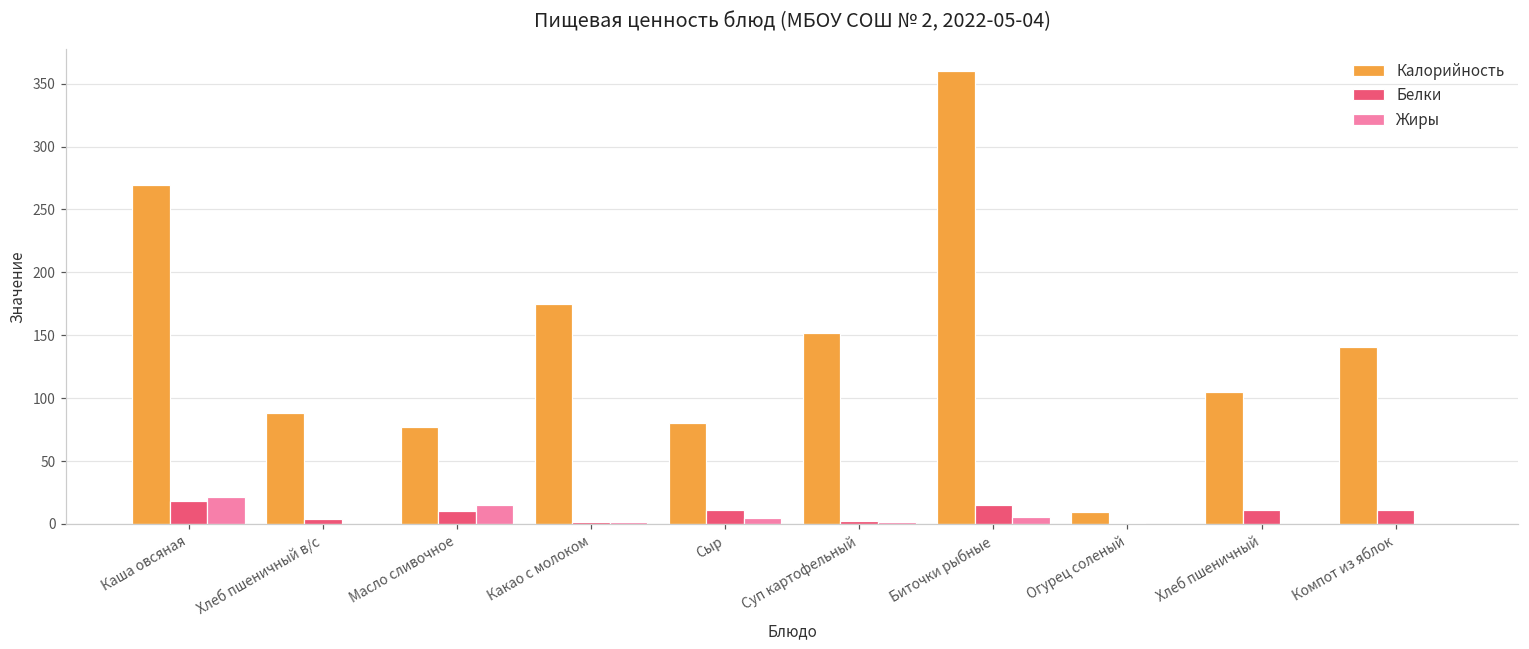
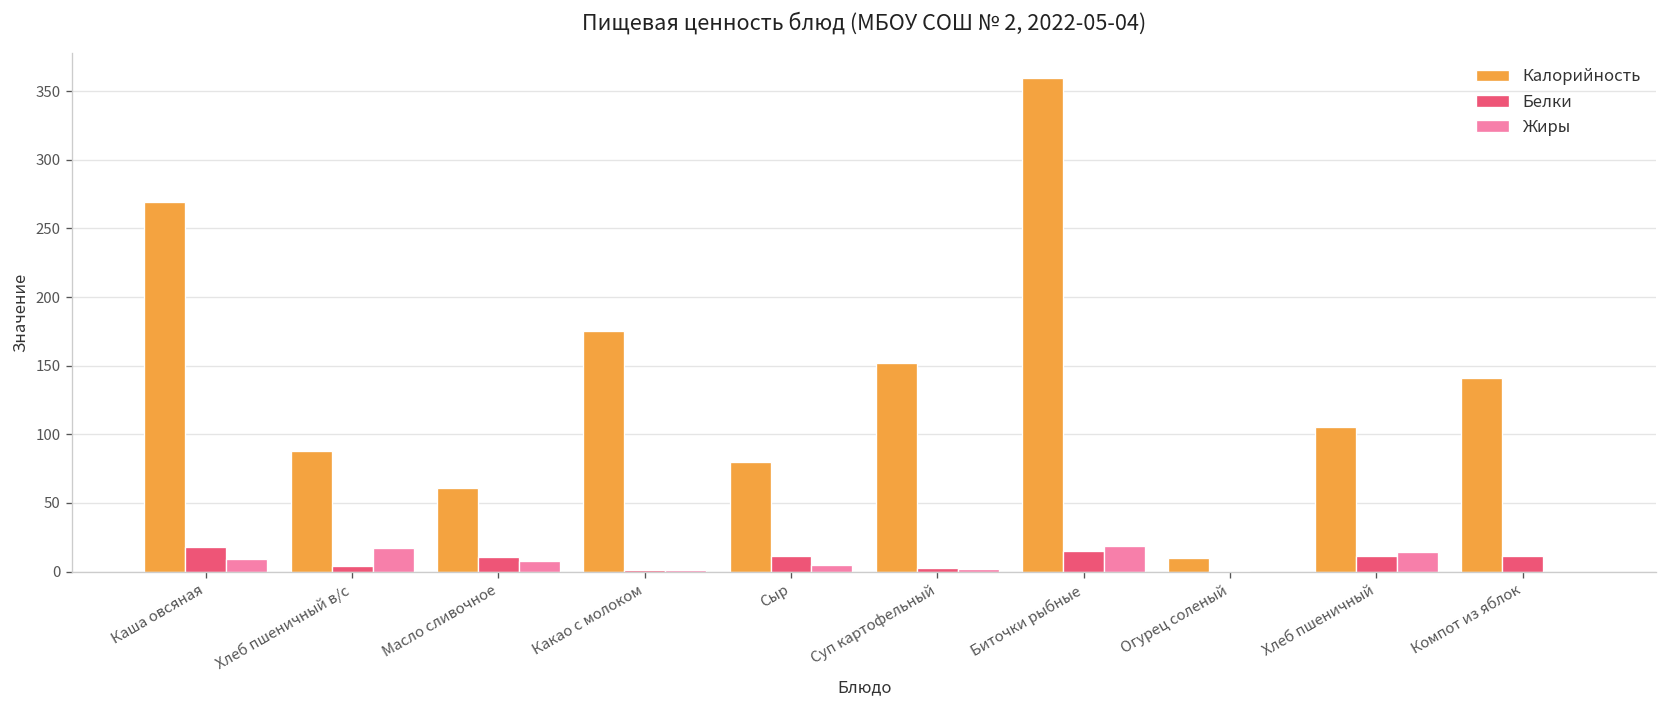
  {
    "Калорийность": {
      "Каша овсяная": 269,
      "Хлеб пшеничный в/с": 88,
-     "Масло сливочное": 77,
+     "Масло сливочное": 61,
      "Какао с молоком": 175,
      "Сыр": 80,
      "Суп картофельный": 152,
      "Биточки рыбные": 360,
      "Огурец соленый": 10,
      "Хлеб пшеничный": 105,
      "Компот из яблок": 141
    },
    "Белки": {
      "Каша овсяная": 18,
      "Хлеб пшеничный в/с": 4,
      "Масло сливочное": 11,
      "Сыр": 11,
      "Суп картофельный": 2,
      "Биточки рыбные": 15,
      "Хлеб пшеничный": 11,
      "Компот из яблок": 12
    },
    "Жиры": {
-     "Каша овсяная": 21,
-     "Хлеб пшеничный в/с": 0,
-     "Масло сливочное": 15,
+     "Каша овсяная": 9,
+     "Хлеб пшеничный в/с": 17,
+     "Масло сливочное": 8,
      "Сыр": 5,
-     "Биточки рыбные": 5,
+     "Биточки рыбные": 19,
      "Огурец соленый": 0,
-     "Хлеб пшеничный": 0,
+     "Хлеб пшеничный": 15,
      "Компот из яблок": 0
    }
  }
